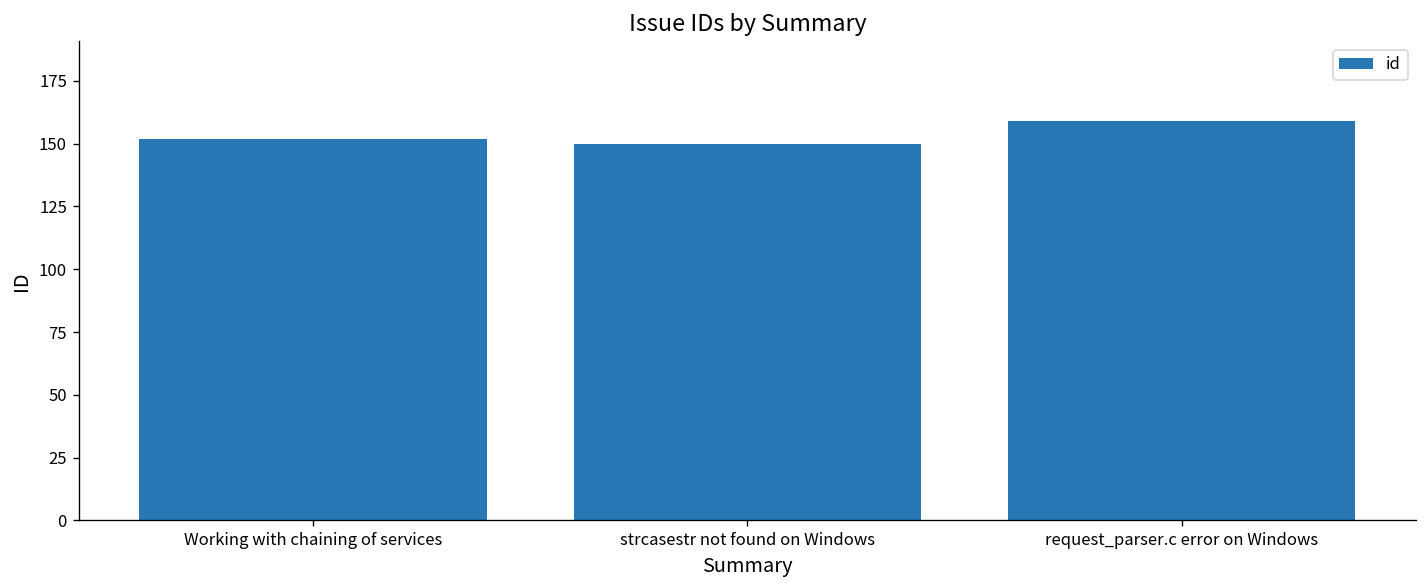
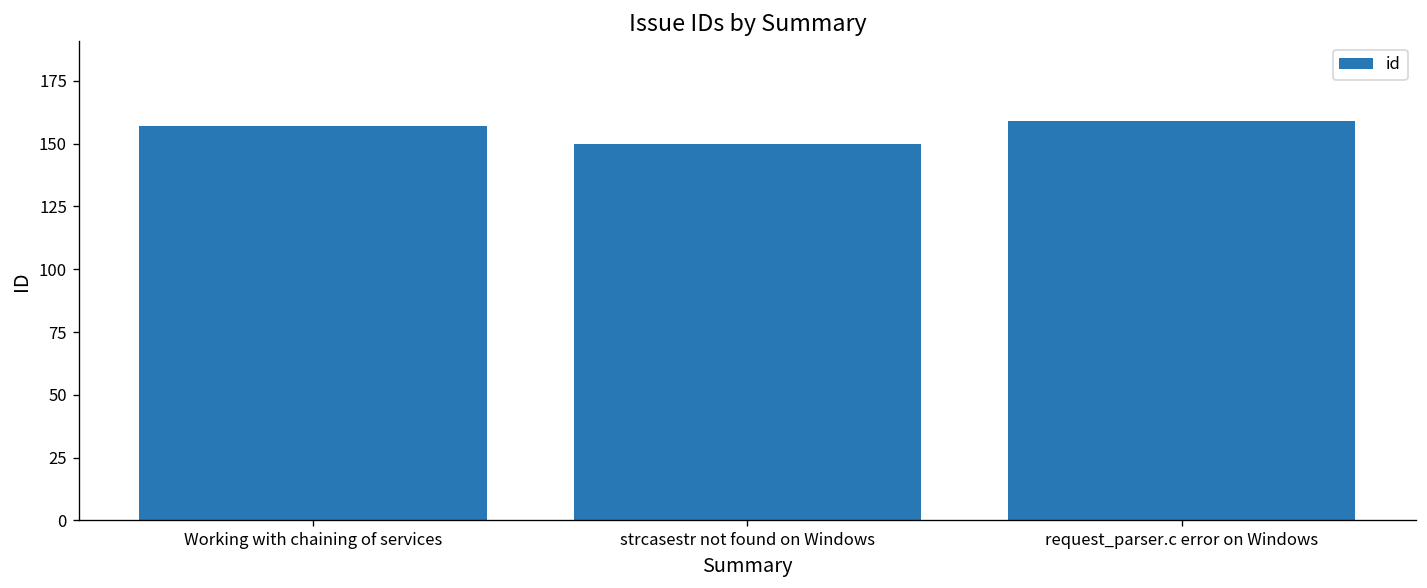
  {
-   "Working with chaining of services": 152,
+   "Working with chaining of services": 157,
    "strcasestr not found on Windows": 150,
    "request_parser.c error on Windows": 159
  }
